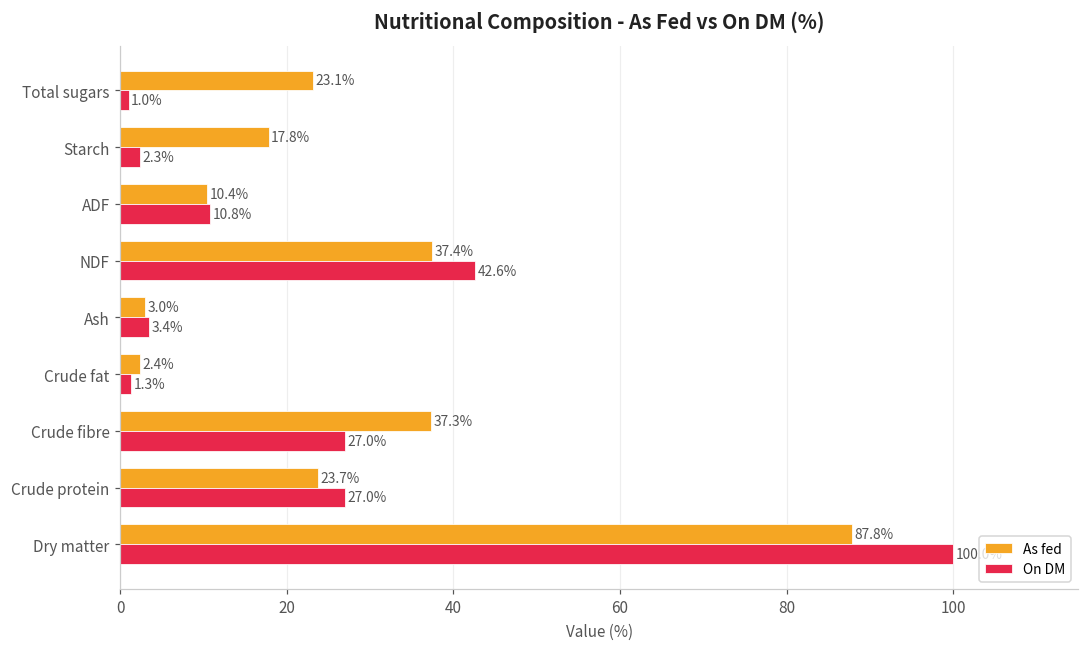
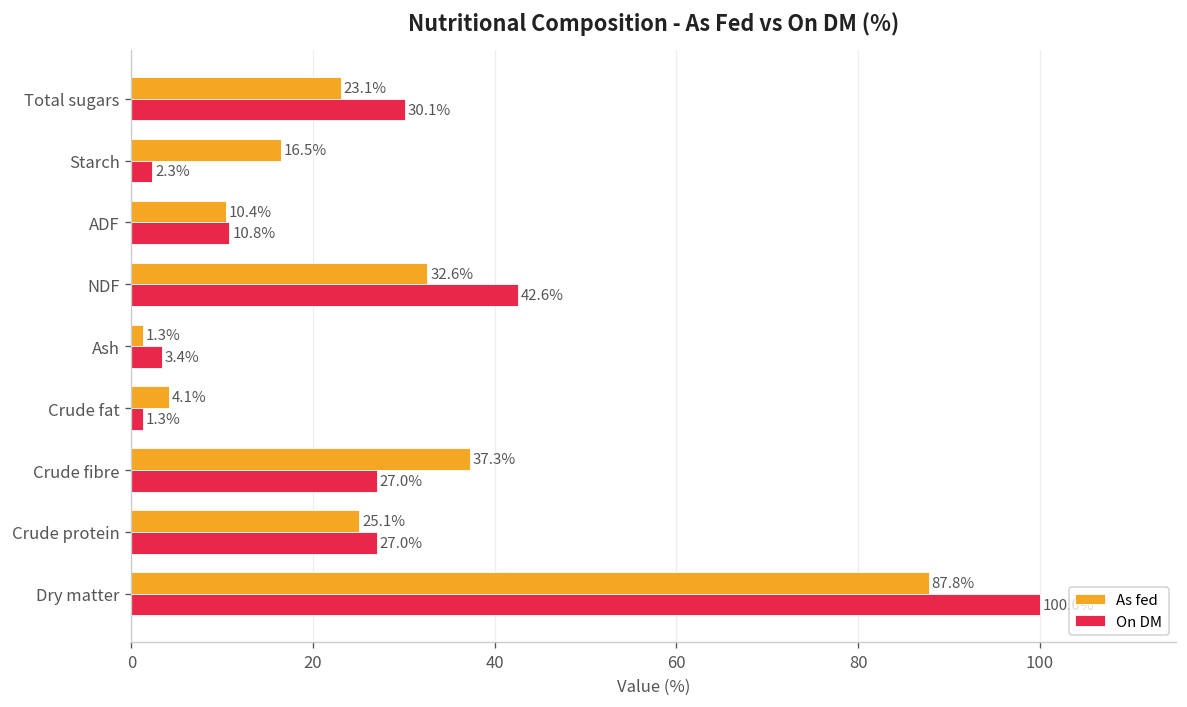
  {
    "As fed": {
      "Total sugars": "23.1%",
-     "Starch": "17.8%",
+     "Starch": "16.5%",
      "ADF": "10.4%",
-     "NDF": "37.4%",
-     "Ash": "3.0%",
-     "Crude fat": "2.4%",
+     "NDF": "32.6%",
+     "Ash": "1.3%",
+     "Crude fat": "4.1%",
      "Crude fibre": "37.3%",
-     "Crude protein": "23.7%",
+     "Crude protein": "25.1%",
      "Dry matter": "87.8%"
    },
    "On DM": {
-     "Total sugars": "1.0%",
+     "Total sugars": "30.1%",
      "Starch": "2.3%",
      "ADF": "10.8%",
      "NDF": "42.6%",
      "Ash": "3.4%",
      "Crude fat": "1.3%",
      "Crude fibre": "27.0%",
      "Crude protein": "27.0%"
    }
  }
